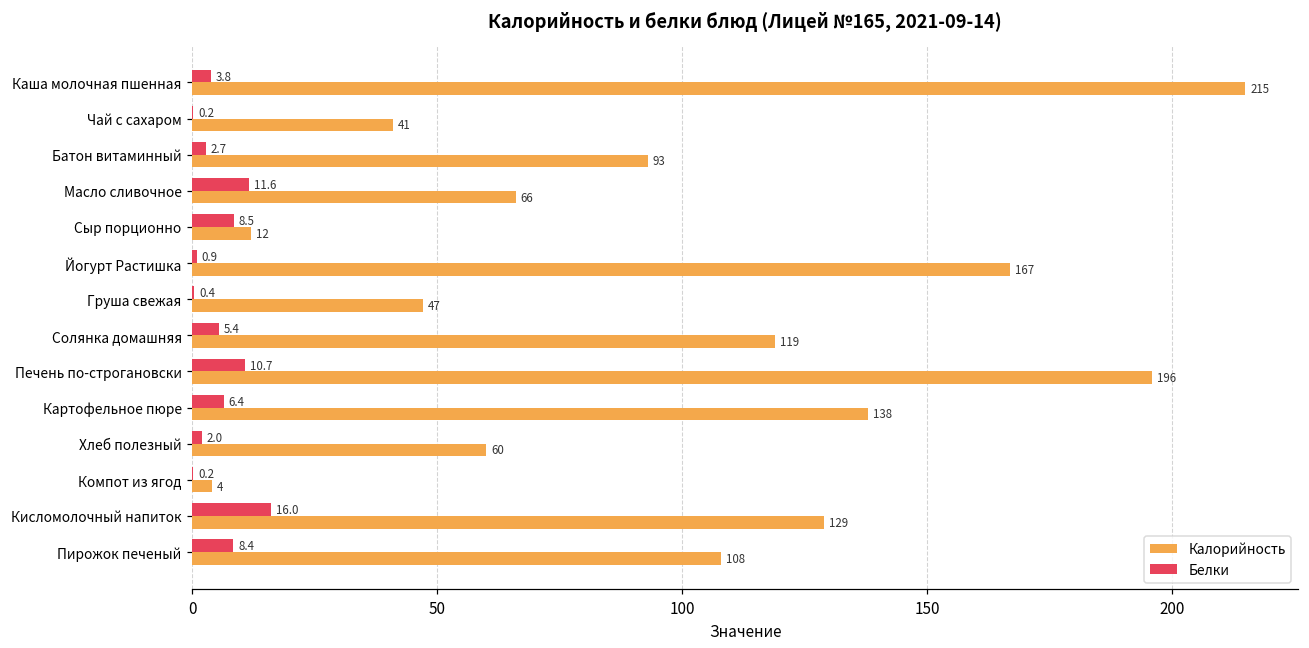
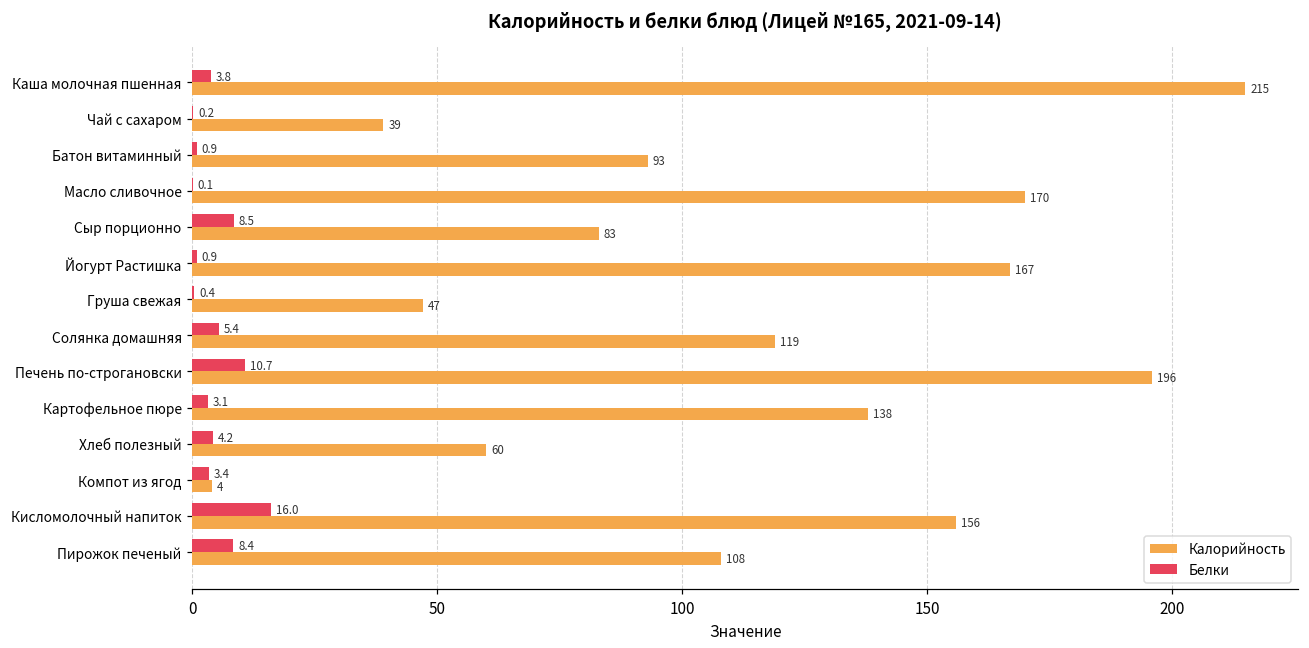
  {
    "Калорийность": {
      "Каша молочная пшенная": 215,
-     "Чай с сахаром": 41,
+     "Чай с сахаром": 39,
      "Батон витаминный": 93,
-     "Масло сливочное": 66,
-     "Сыр порционно": 12,
+     "Масло сливочное": 170,
+     "Сыр порционно": 83,
      "Йогурт Растишка": 167,
      "Груша свежая": 47,
      "Солянка домашняя": 119,
      "Печень по-строгановски": 196,
      "Картофельное пюре": 138,
      "Хлеб полезный": 60,
      "Компот из ягод": 4,
-     "Кисломолочный напиток": 129,
+     "Кисломолочный напиток": 156,
      "Пирожок печеный": 108
    },
    "Белки": {
      "Каша молочная пшенная": 3.8,
      "Чай с сахаром": 0.2,
-     "Батон витаминный": 2.7,
-     "Масло сливочное": 11.6,
+     "Батон витаминный": 0.9,
+     "Масло сливочное": 0.1,
      "Сыр порционно": 8.5,
      "Йогурт Растишка": 0.9,
      "Груша свежая": 0.4,
      "Солянка домашняя": 5.4,
      "Печень по-строгановски": 10.7,
-     "Картофельное пюре": 6.4,
-     "Хлеб полезный": 2.0,
-     "Компот из ягод": 0.2,
+     "Картофельное пюре": 3.1,
+     "Хлеб полезный": 4.2,
+     "Компот из ягод": 3.4,
      "Кисломолочный напиток": 16.0,
      "Пирожок печеный": 8.4
    }
  }
